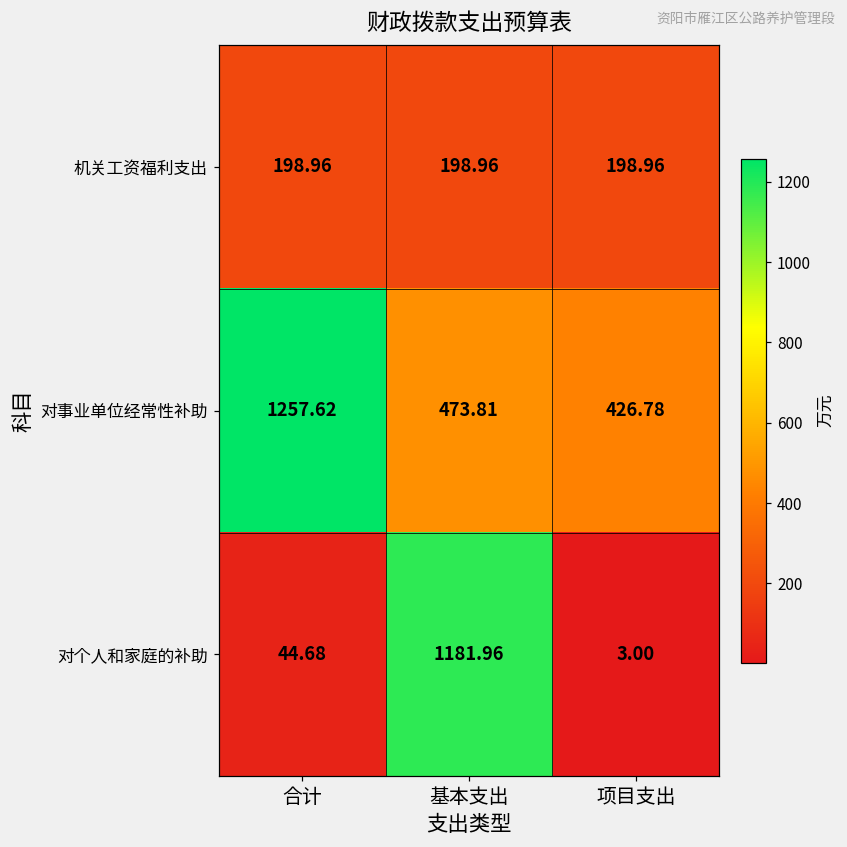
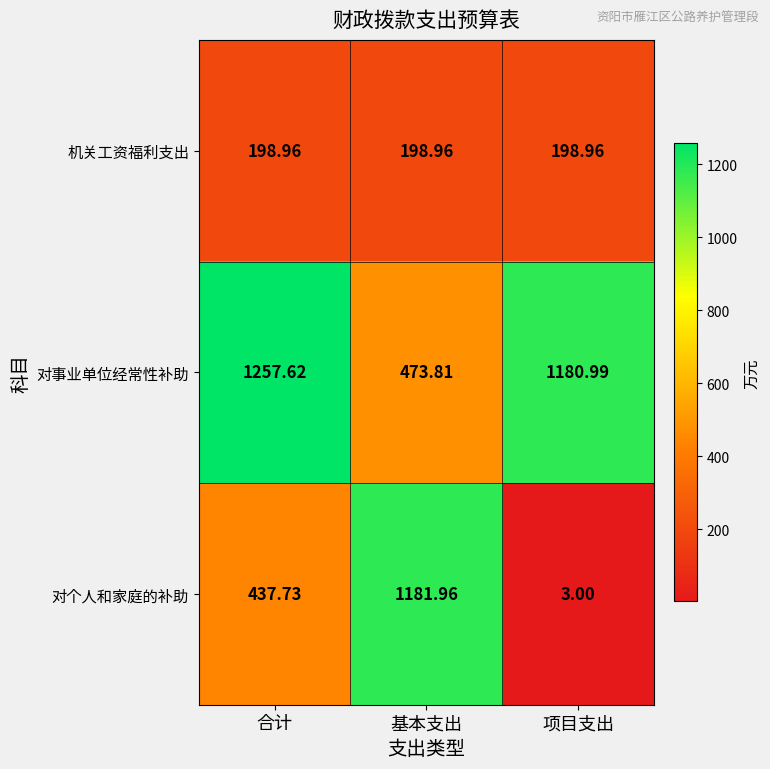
  {
    "机关工资福利支出": {
      "合计": 198.96,
      "基本支出": 198.96,
      "项目支出": 198.96
    },
    "对事业单位经常性补助": {
      "合计": 1257.62,
      "基本支出": 473.81,
-     "项目支出": 426.78
+     "项目支出": 1180.99
    },
    "对个人和家庭的补助": {
-     "合计": 44.68,
+     "合计": 437.73,
      "基本支出": 1181.96,
      "项目支出": 3.00
    }
  }
